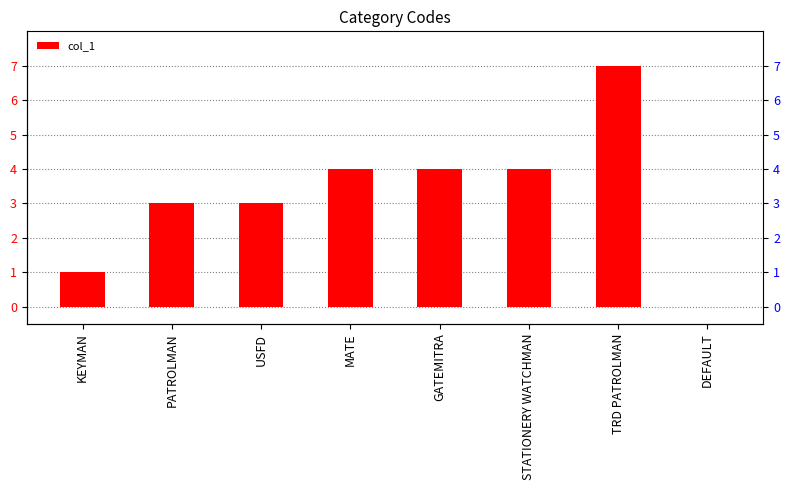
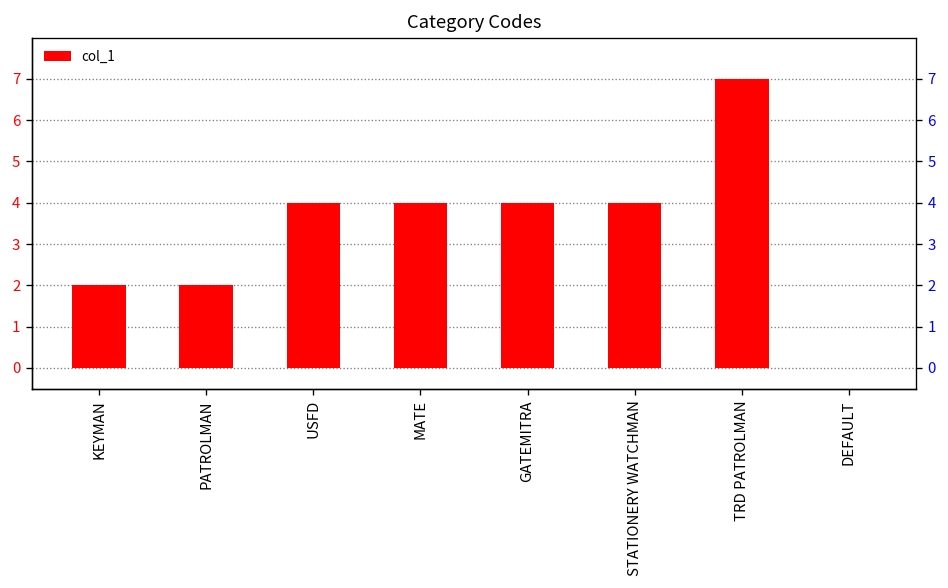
  {
-   "KEYMAN": 1,
-   "PATROLMAN": 3,
-   "USFD": 3,
+   "KEYMAN": 2,
+   "PATROLMAN": 2,
+   "USFD": 4,
    "MATE": 4,
    "GATEMITRA": 4,
    "STATIONERY WATCHMAN": 4,
    "TRD PATROLMAN": 7,
    "DEFAULT": 0
  }
